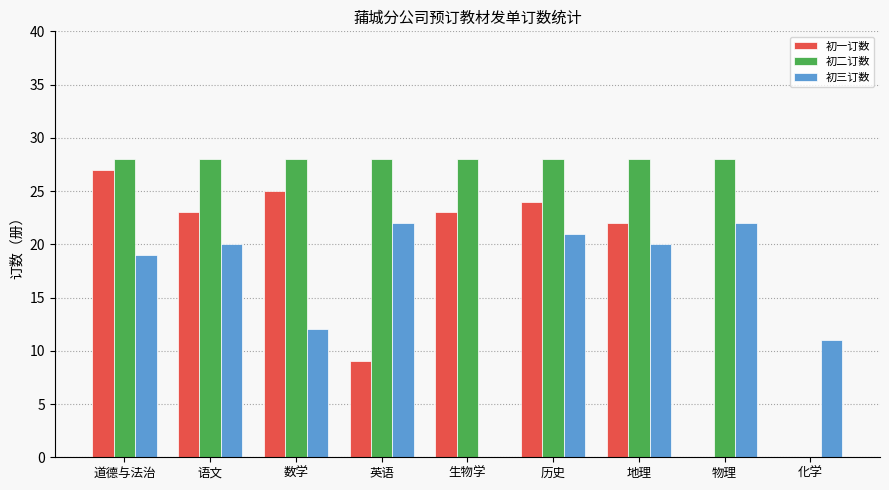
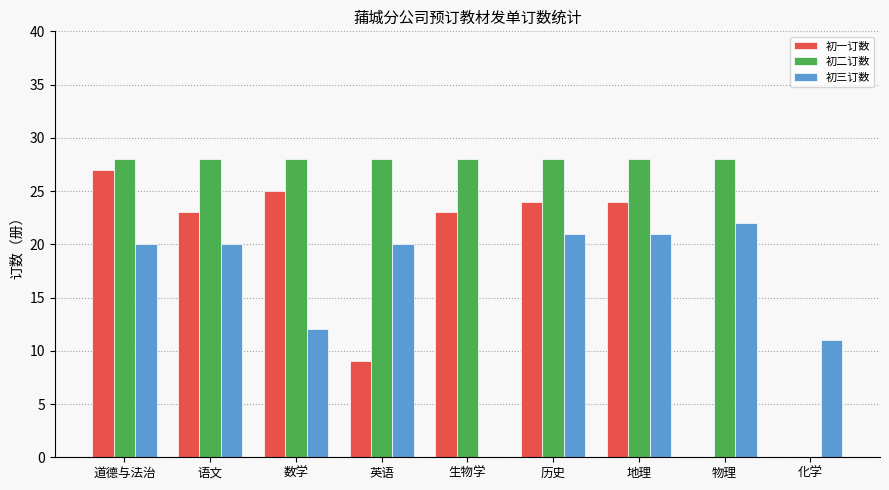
  {
    "初一订数": {
      "道德与法治": 27,
      "语文": 23,
      "数学": 25,
      "英语": 9,
      "生物学": 23,
      "历史": 24,
-     "地理": 22,
+     "地理": 24,
      "物理": 0,
      "化学": 0
    },
    "初二订数": {
      "道德与法治": 28,
      "语文": 28,
      "数学": 28,
      "英语": 28,
      "生物学": 28,
      "历史": 28,
      "地理": 28,
      "物理": 28,
      "化学": 0
    },
    "初三订数": {
-     "道德与法治": 19,
+     "道德与法治": 20,
      "语文": 20,
      "数学": 12,
-     "英语": 22,
+     "英语": 20,
      "生物学": 0,
      "历史": 21,
-     "地理": 20,
+     "地理": 21,
      "物理": 22,
      "化学": 11
    }
  }
